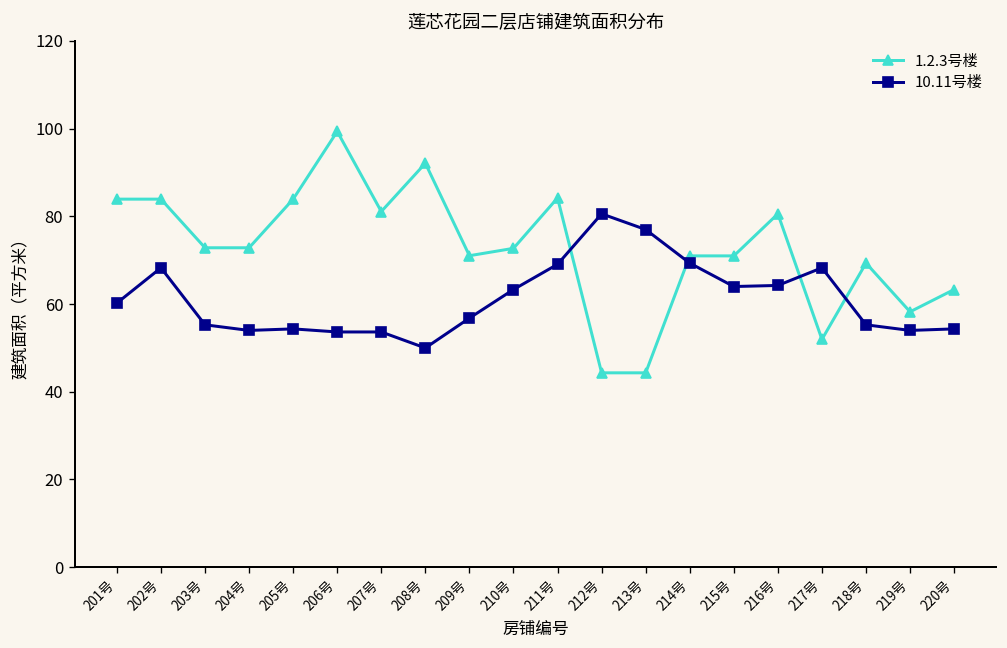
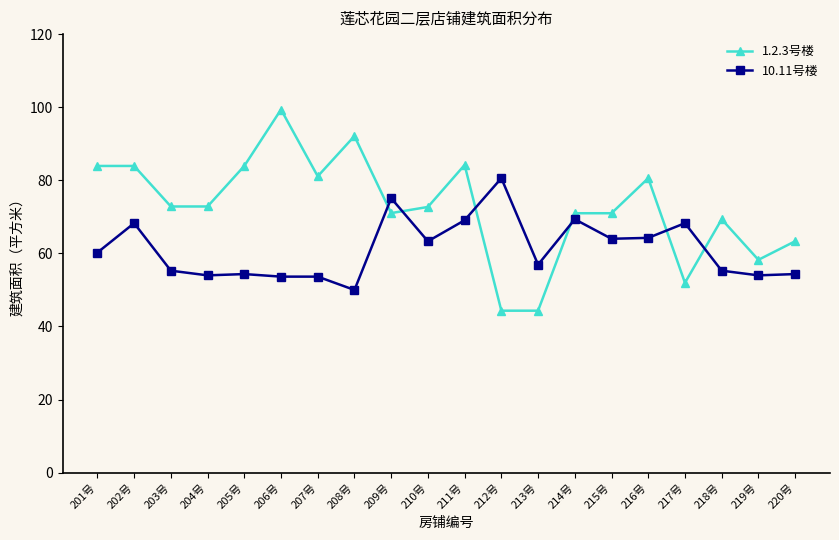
  {
    "1.2.3号楼": {
      "201号": 84,
      "202号": 84,
      "203号": 73,
      "204号": 73,
      "205号": 84,
      "206号": 99,
      "207号": 81,
      "208号": 92,
      "209号": 71,
      "210号": 73,
      "211号": 84,
      "212号": 44,
      "213号": 44,
      "214号": 71,
      "215号": 71,
      "216号": 81,
      "217号": 52,
      "218号": 69,
      "219号": 58,
      "220号": 63
    },
    "10.11号楼": {
      "201号": 60,
      "202号": 68,
      "203号": 55,
      "204号": 54,
      "205号": 54,
      "206号": 54,
      "207号": 54,
      "208号": 50,
-     "209号": 57,
+     "209号": 75,
      "210号": 63,
      "211号": 69,
      "212号": 81,
-     "213号": 77,
+     "213号": 57,
      "214号": 69,
      "215号": 64,
      "216号": 64,
      "217号": 68,
      "218号": 55,
      "219号": 54,
      "220号": 54
    }
  }
